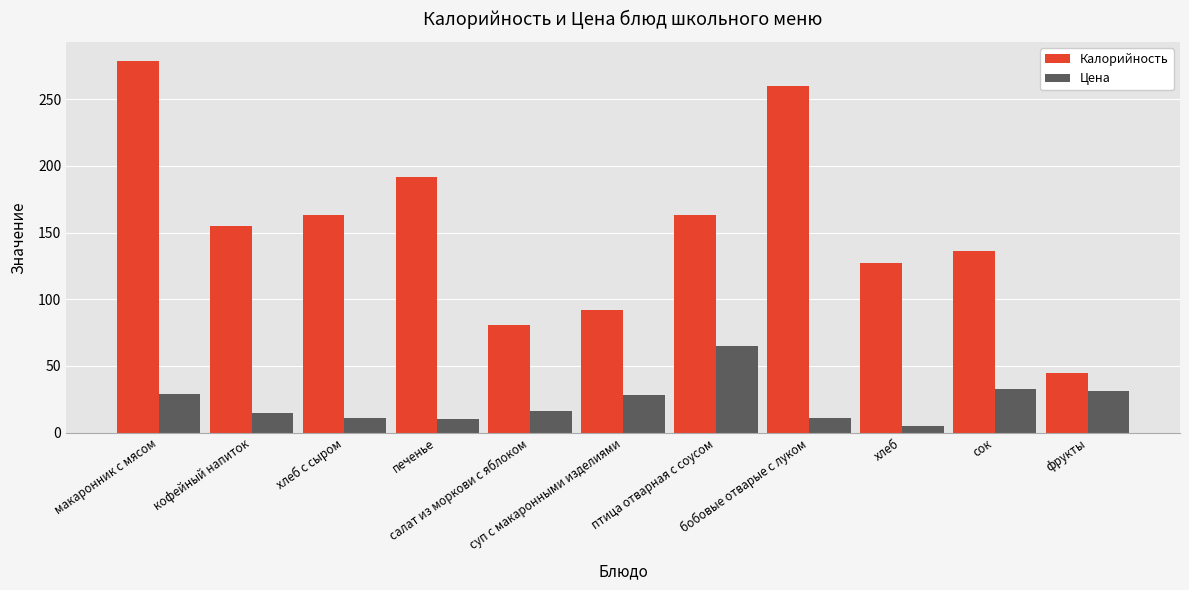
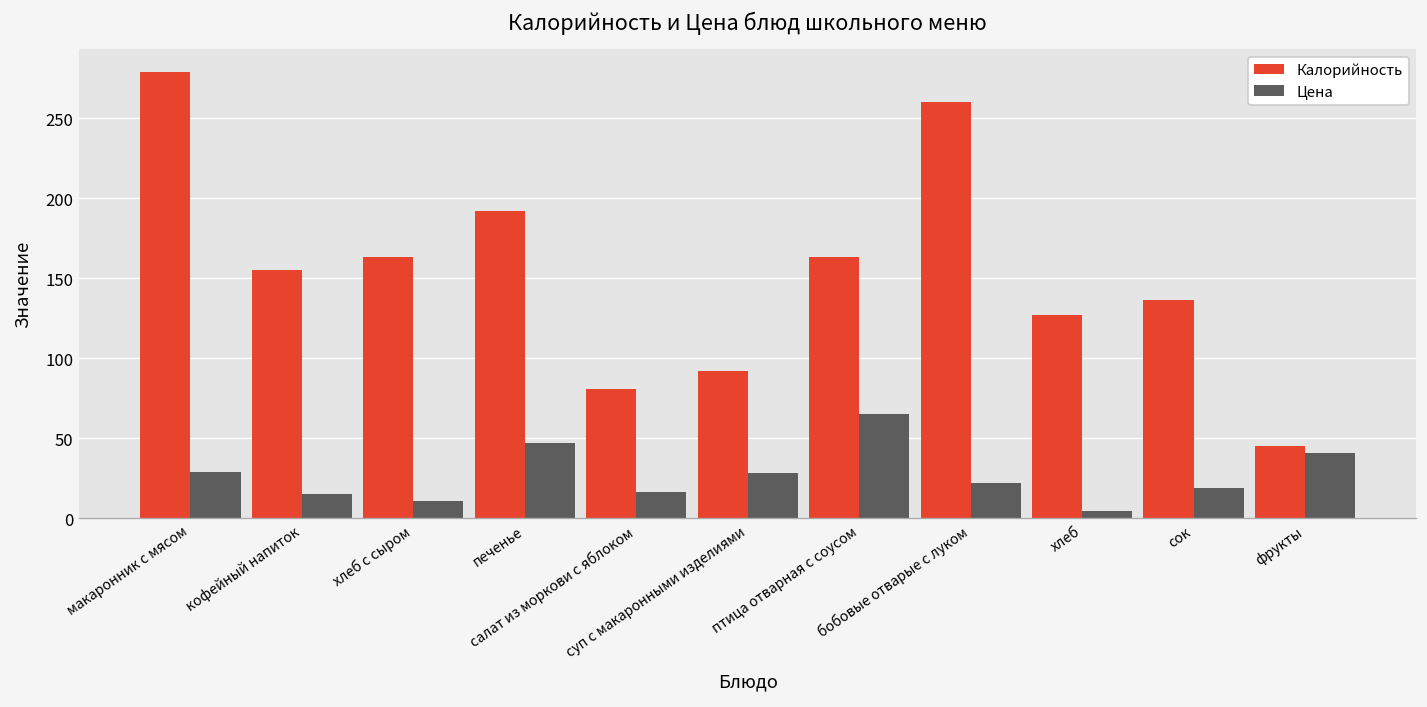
  {
    "Калорийность": {
      "макаронник с мясом": 279,
      "кофейный напиток": 155,
      "хлеб с сыром": 163,
      "печенье": 192,
      "салат из моркови с яблоком": 81,
      "суп с макаронными изделиями": 92,
      "птица отварная с соусом": 163,
      "бобовые отварые с луком": 260,
      "хлеб": 127,
      "сок": 136,
      "фрукты": 45
    },
    "Цена": {
      "макаронник с мясом": 29,
      "кофейный напиток": 15,
      "хлеб с сыром": 11,
-     "печенье": 10,
+     "печенье": 47,
      "салат из моркови с яблоком": 16,
      "суп с макаронными изделиями": 28,
      "птица отварная с соусом": 65,
-     "бобовые отварые с луком": 11,
+     "бобовые отварые с луком": 22,
      "хлеб": 5,
-     "сок": 33,
-     "фрукты": 31
+     "сок": 19,
+     "фрукты": 41
    }
  }
